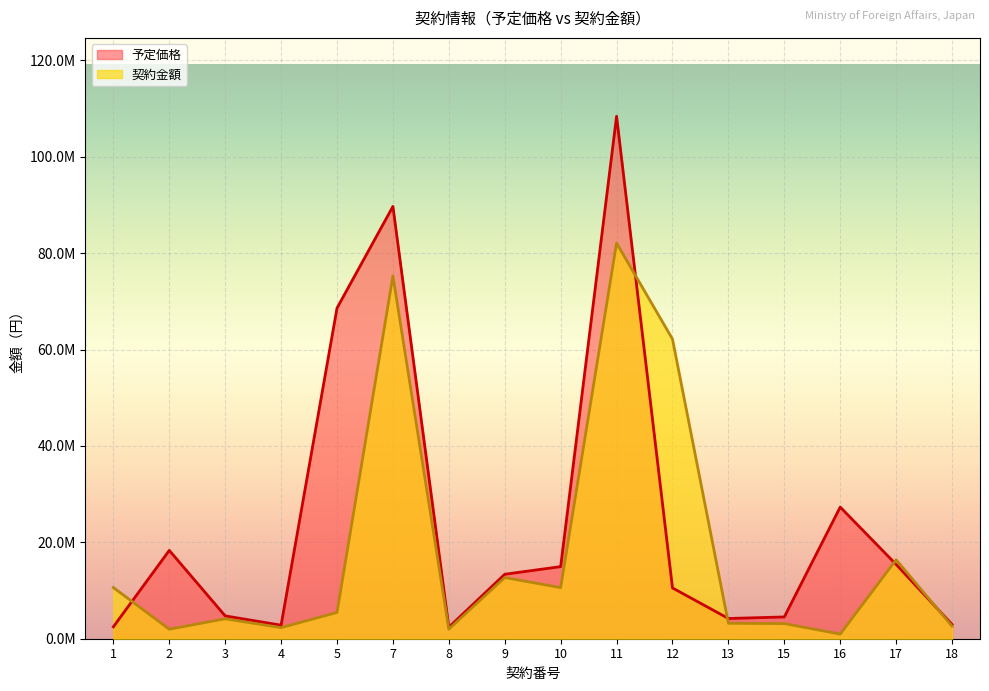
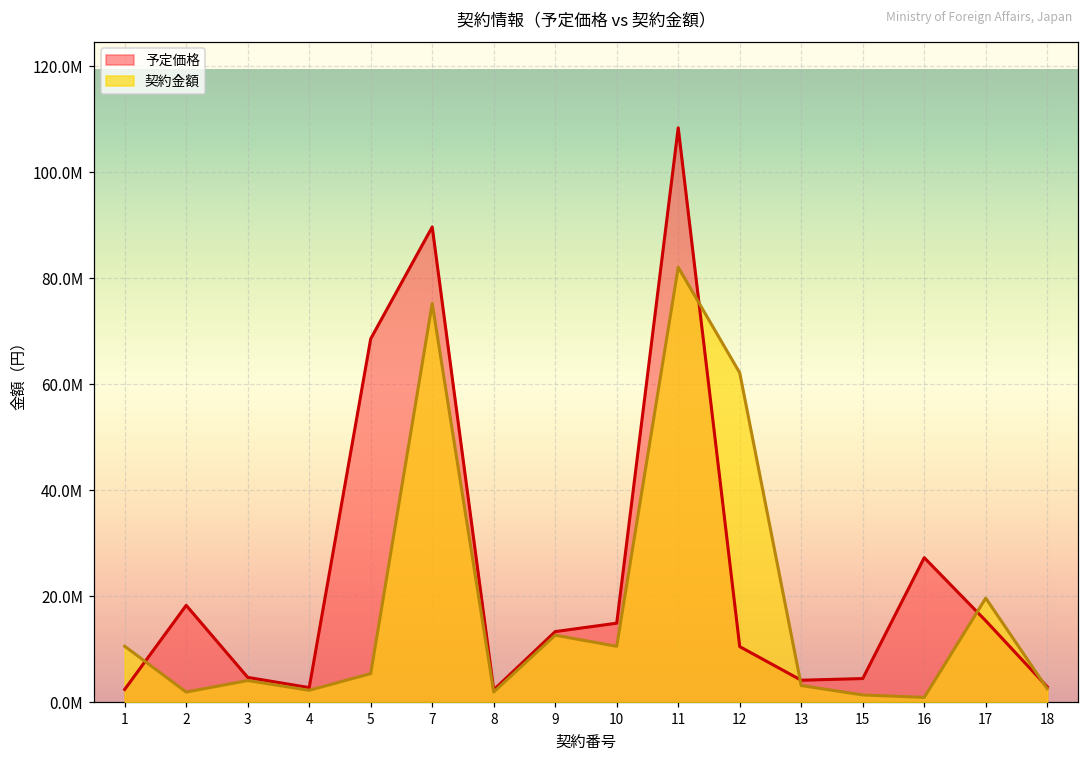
  {
    "予定価格": {
      "1": 2000000,
      "2": 18000000,
      "3": 5000000,
      "5": 69000000,
      "7": 90000000,
      "9": 13000000,
      "10": 15000000,
      "11": 108000000,
      "12": 11000000,
      "13": 4000000,
      "15": 5000000,
      "16": 27000000,
      "17": 15000000
    },
    "契約金額": {
      "1": 11000000,
      "2": 2000000,
      "3": 4000000,
      "5": 5000000,
      "7": 75000000,
      "9": 13000000,
      "10": 11000000,
      "11": 82000000,
      "12": 62000000,
      "13": 3000000,
-     "15": 3000000,
+     "15": 1000000,
      "16": 1000000,
-     "17": 16000000
+     "17": 20000000
    }
  }
